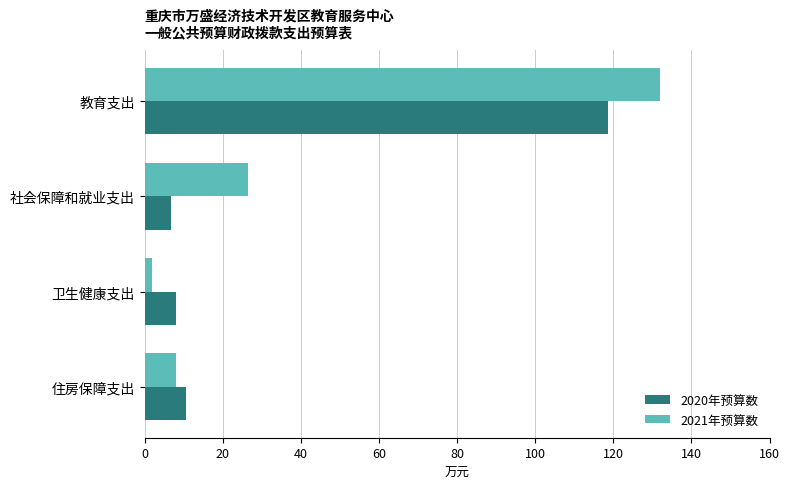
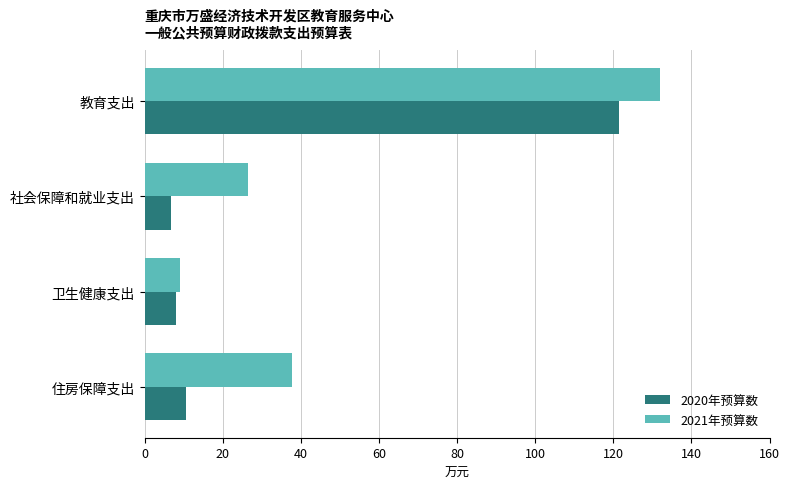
  {
    "2020年预算数": {
-     "教育支出": 119,
+     "教育支出": 122,
      "社会保障和就业支出": 7,
      "卫生健康支出": 8,
      "住房保障支出": 11
    },
    "2021年预算数": {
      "教育支出": 132,
      "社会保障和就业支出": 26,
-     "卫生健康支出": 2,
-     "住房保障支出": 8
+     "卫生健康支出": 9,
+     "住房保障支出": 38
    }
  }
